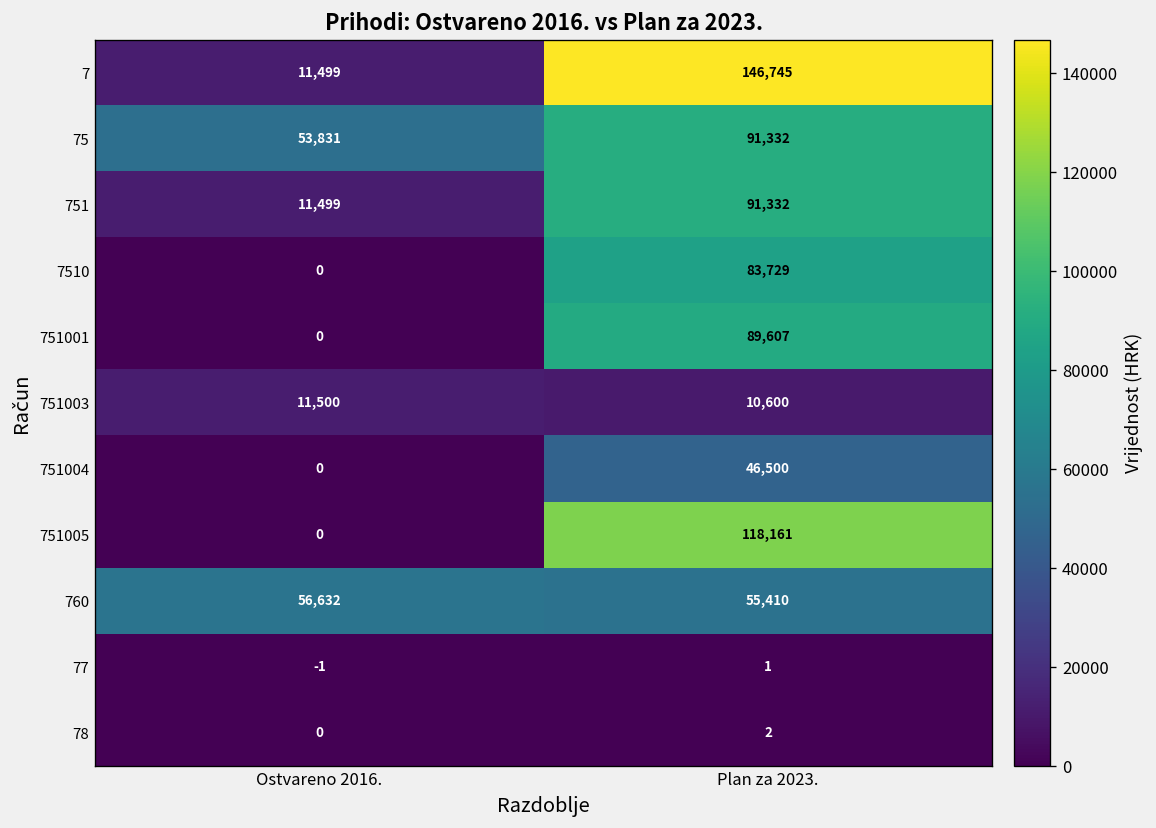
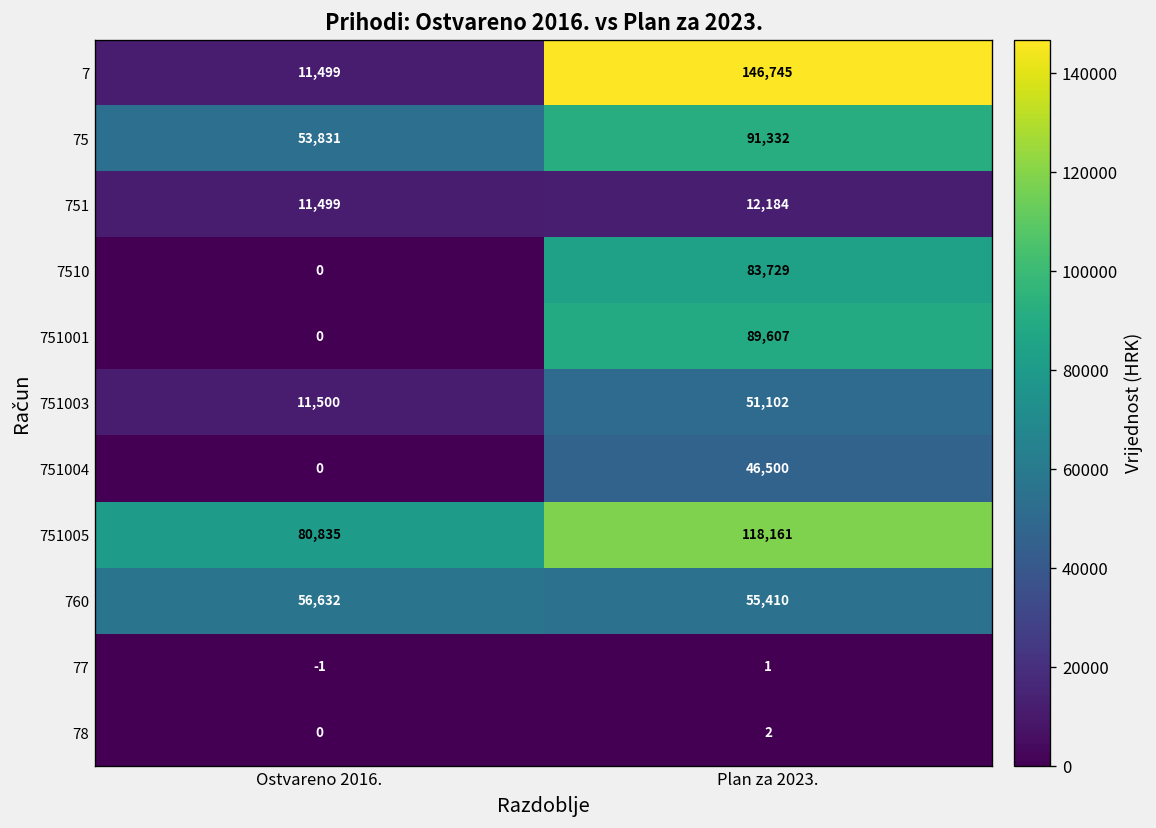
  {
    "7": {
      "Ostvareno 2016.": "11,499",
      "Plan za 2023.": "146,745"
    },
    "75": {
      "Ostvareno 2016.": "53,831",
      "Plan za 2023.": "91,332"
    },
    "751": {
      "Ostvareno 2016.": "11,499",
-     "Plan za 2023.": "91,332"
+     "Plan za 2023.": "12,184"
    },
    "7510": {
      "Ostvareno 2016.": "0",
      "Plan za 2023.": "83,729"
    },
    "751001": {
      "Ostvareno 2016.": "0",
      "Plan za 2023.": "89,607"
    },
    "751003": {
      "Ostvareno 2016.": "11,500",
-     "Plan za 2023.": "10,600"
+     "Plan za 2023.": "51,102"
    },
    "751004": {
      "Ostvareno 2016.": "0",
      "Plan za 2023.": "46,500"
    },
    "751005": {
-     "Ostvareno 2016.": "0",
+     "Ostvareno 2016.": "80,835",
      "Plan za 2023.": "118,161"
    },
    "760": {
      "Ostvareno 2016.": "56,632",
      "Plan za 2023.": "55,410"
    },
    "77": {
      "Ostvareno 2016.": "-1",
      "Plan za 2023.": "1"
    },
    "78": {
      "Ostvareno 2016.": "0",
      "Plan za 2023.": "2"
    }
  }
